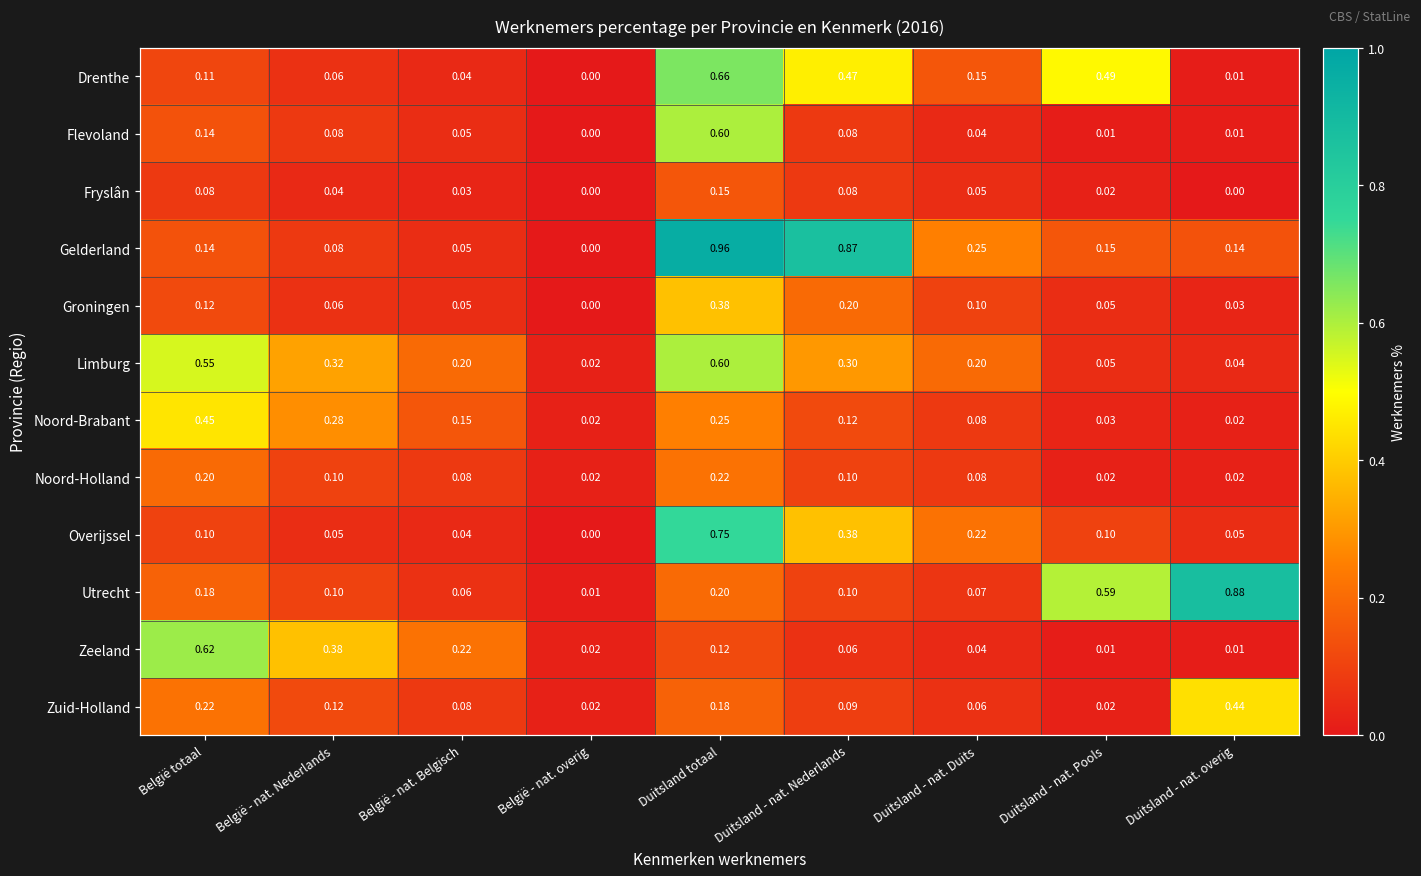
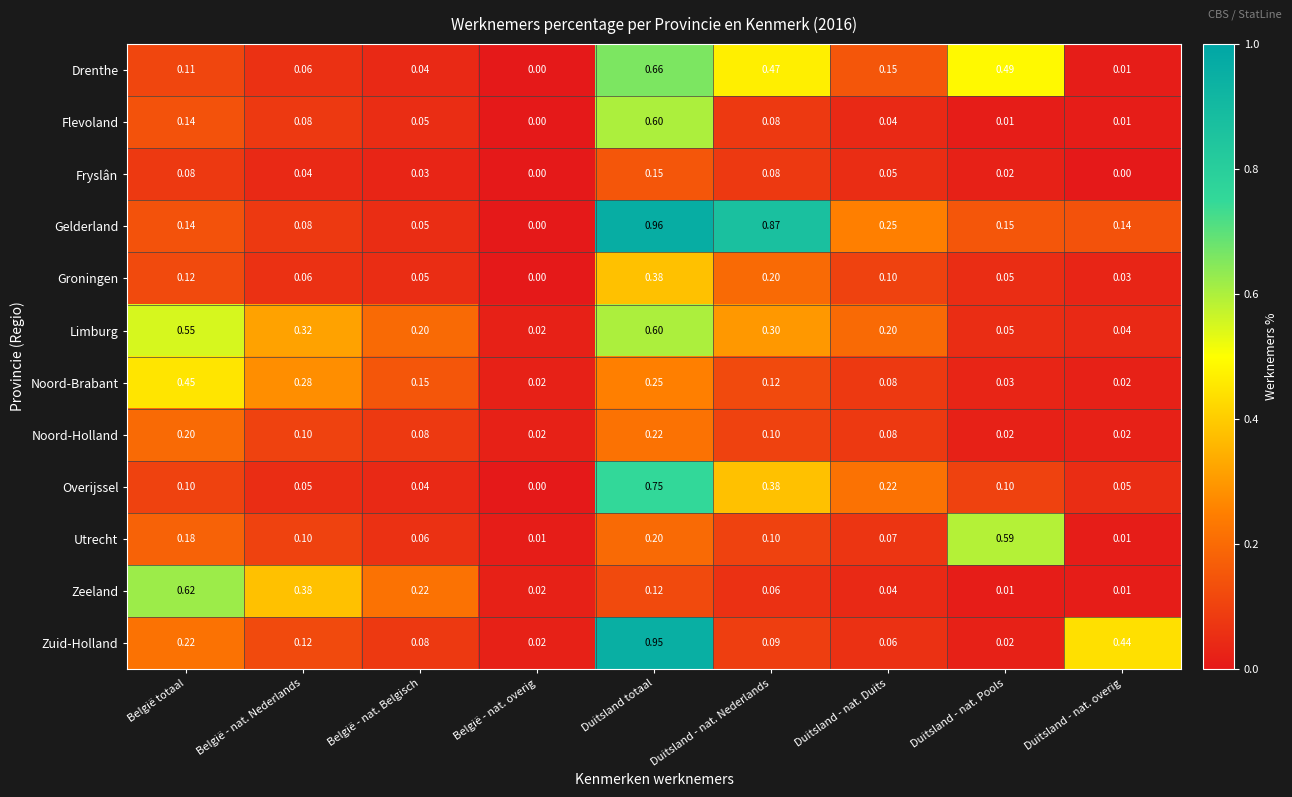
  {
    "Drenthe": {
      "België totaal": 0.11,
      "België - nat. Nederlands": 0.06,
      "België - nat. Belgisch": 0.04,
      "België - nat. overig": 0.00,
      "Duitsland totaal": 0.66,
      "Duitsland - nat. Nederlands": 0.47,
      "Duitsland - nat. Duits": 0.15,
      "Duitsland - nat. Pools": 0.49,
      "Duitsland - nat. overig": 0.01
    },
    "Flevoland": {
      "België totaal": 0.14,
      "België - nat. Nederlands": 0.08,
      "België - nat. Belgisch": 0.05,
      "België - nat. overig": 0.00,
      "Duitsland totaal": 0.60,
      "Duitsland - nat. Nederlands": 0.08,
      "Duitsland - nat. Duits": 0.04,
      "Duitsland - nat. Pools": 0.01,
      "Duitsland - nat. overig": 0.01
    },
    "Fryslân": {
      "België totaal": 0.08,
      "België - nat. Nederlands": 0.04,
      "België - nat. Belgisch": 0.03,
      "België - nat. overig": 0.00,
      "Duitsland totaal": 0.15,
      "Duitsland - nat. Nederlands": 0.08,
      "Duitsland - nat. Duits": 0.05,
      "Duitsland - nat. Pools": 0.02,
      "Duitsland - nat. overig": 0.00
    },
    "Gelderland": {
      "België totaal": 0.14,
      "België - nat. Nederlands": 0.08,
      "België - nat. Belgisch": 0.05,
      "België - nat. overig": 0.00,
      "Duitsland totaal": 0.96,
      "Duitsland - nat. Nederlands": 0.87,
      "Duitsland - nat. Duits": 0.25,
      "Duitsland - nat. Pools": 0.15,
      "Duitsland - nat. overig": 0.14
    },
    "Groningen": {
      "België totaal": 0.12,
      "België - nat. Nederlands": 0.06,
      "België - nat. Belgisch": 0.05,
      "België - nat. overig": 0.00,
      "Duitsland totaal": 0.38,
      "Duitsland - nat. Nederlands": 0.20,
      "Duitsland - nat. Duits": 0.10,
      "Duitsland - nat. Pools": 0.05,
      "Duitsland - nat. overig": 0.03
    },
    "Limburg": {
      "België totaal": 0.55,
      "België - nat. Nederlands": 0.32,
      "België - nat. Belgisch": 0.20,
      "België - nat. overig": 0.02,
      "Duitsland totaal": 0.60,
      "Duitsland - nat. Nederlands": 0.30,
      "Duitsland - nat. Duits": 0.20,
      "Duitsland - nat. Pools": 0.05,
      "Duitsland - nat. overig": 0.04
    },
    "Noord-Brabant": {
      "België totaal": 0.45,
      "België - nat. Nederlands": 0.28,
      "België - nat. Belgisch": 0.15,
      "België - nat. overig": 0.02,
      "Duitsland totaal": 0.25,
      "Duitsland - nat. Nederlands": 0.12,
      "Duitsland - nat. Duits": 0.08,
      "Duitsland - nat. Pools": 0.03,
      "Duitsland - nat. overig": 0.02
    },
    "Noord-Holland": {
      "België totaal": 0.20,
      "België - nat. Nederlands": 0.10,
      "België - nat. Belgisch": 0.08,
      "België - nat. overig": 0.02,
      "Duitsland totaal": 0.22,
      "Duitsland - nat. Nederlands": 0.10,
      "Duitsland - nat. Duits": 0.08,
      "Duitsland - nat. Pools": 0.02,
      "Duitsland - nat. overig": 0.02
    },
    "Overijssel": {
      "België totaal": 0.10,
      "België - nat. Nederlands": 0.05,
      "België - nat. Belgisch": 0.04,
      "België - nat. overig": 0.00,
      "Duitsland totaal": 0.75,
      "Duitsland - nat. Nederlands": 0.38,
      "Duitsland - nat. Duits": 0.22,
      "Duitsland - nat. Pools": 0.10,
      "Duitsland - nat. overig": 0.05
    },
    "Utrecht": {
      "België totaal": 0.18,
      "België - nat. Nederlands": 0.10,
      "België - nat. Belgisch": 0.06,
      "België - nat. overig": 0.01,
      "Duitsland totaal": 0.20,
      "Duitsland - nat. Nederlands": 0.10,
      "Duitsland - nat. Duits": 0.07,
      "Duitsland - nat. Pools": 0.59,
-     "Duitsland - nat. overig": 0.88
+     "Duitsland - nat. overig": 0.01
    },
    "Zeeland": {
      "België totaal": 0.62,
      "België - nat. Nederlands": 0.38,
      "België - nat. Belgisch": 0.22,
      "België - nat. overig": 0.02,
      "Duitsland totaal": 0.12,
      "Duitsland - nat. Nederlands": 0.06,
      "Duitsland - nat. Duits": 0.04,
      "Duitsland - nat. Pools": 0.01,
      "Duitsland - nat. overig": 0.01
    },
    "Zuid-Holland": {
      "België totaal": 0.22,
      "België - nat. Nederlands": 0.12,
      "België - nat. Belgisch": 0.08,
      "België - nat. overig": 0.02,
-     "Duitsland totaal": 0.18,
+     "Duitsland totaal": 0.95,
      "Duitsland - nat. Nederlands": 0.09,
      "Duitsland - nat. Duits": 0.06,
      "Duitsland - nat. Pools": 0.02,
      "Duitsland - nat. overig": 0.44
    }
  }
